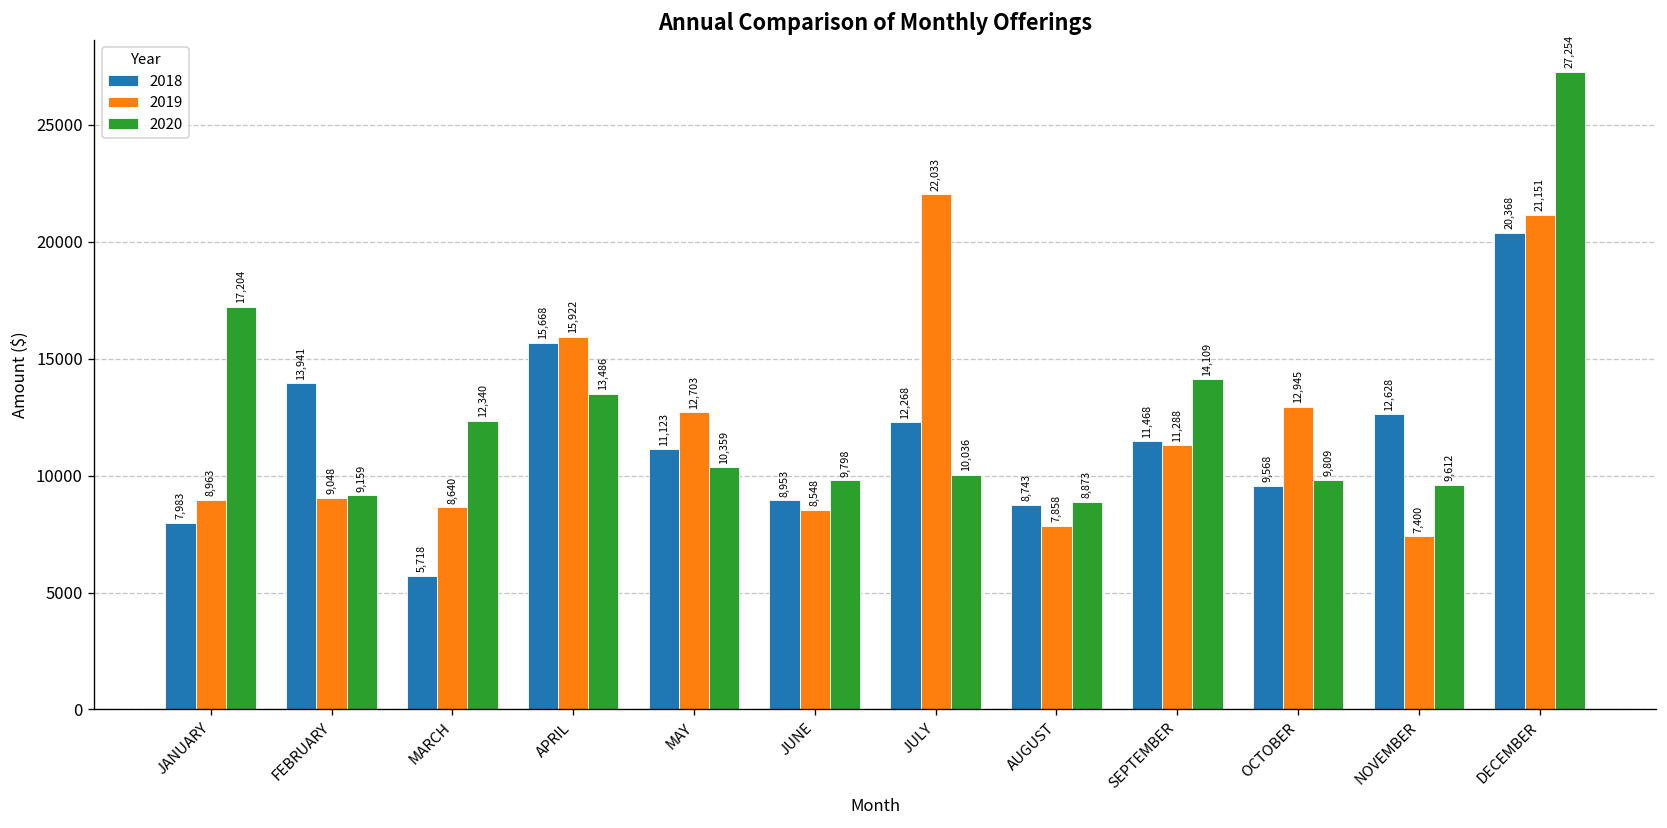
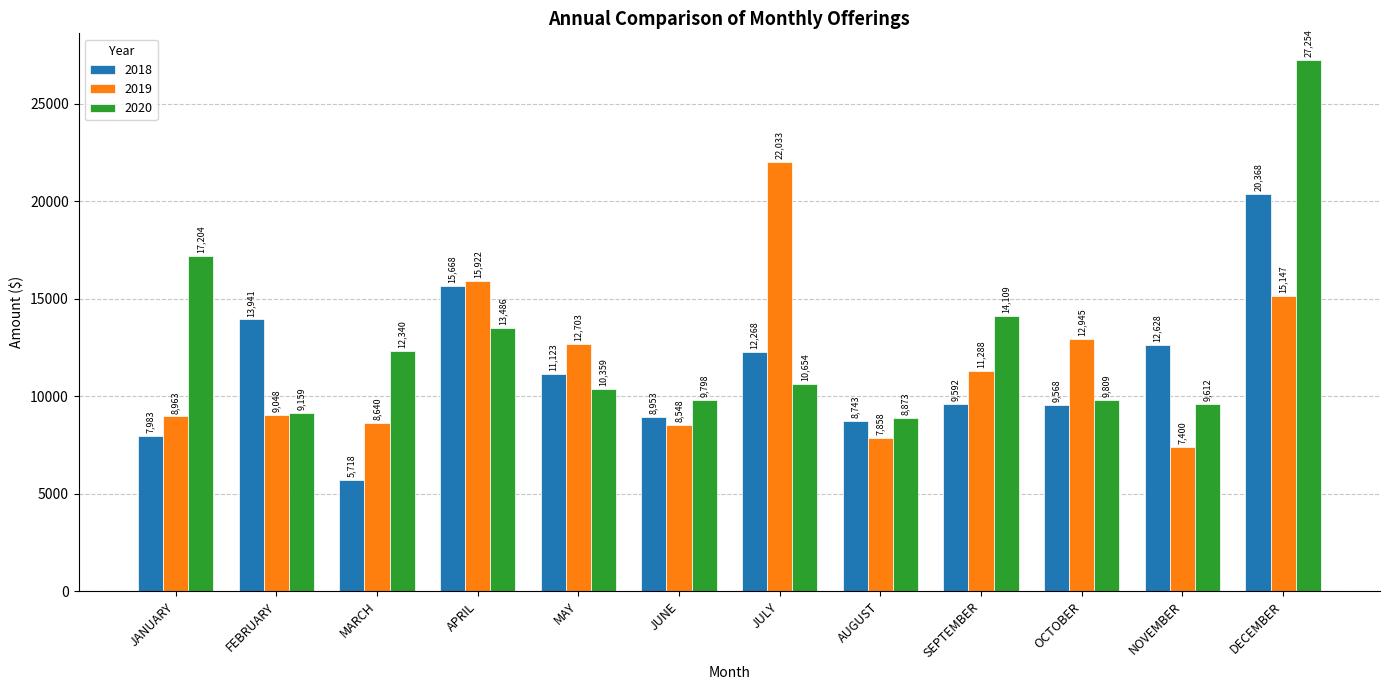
  {
    "2018": {
      "JANUARY": "7,983",
      "FEBRUARY": "13,941",
      "MARCH": "5,718",
      "APRIL": "15,668",
      "MAY": "11,123",
      "JUNE": "8,953",
      "JULY": "12,268",
      "AUGUST": "8,743",
-     "SEPTEMBER": "11,468",
+     "SEPTEMBER": "9,592",
      "OCTOBER": "9,568",
      "NOVEMBER": "12,628",
      "DECEMBER": "20,368"
    },
    "2019": {
      "JANUARY": "8,963",
      "FEBRUARY": "9,048",
      "MARCH": "8,640",
      "APRIL": "15,922",
      "MAY": "12,703",
      "JUNE": "8,548",
      "JULY": "22,033",
      "AUGUST": "7,858",
      "SEPTEMBER": "11,288",
      "OCTOBER": "12,945",
      "NOVEMBER": "7,400",
-     "DECEMBER": "21,151"
+     "DECEMBER": "15,147"
    },
    "2020": {
      "JANUARY": "17,204",
      "FEBRUARY": "9,159",
      "MARCH": "12,340",
      "APRIL": "13,486",
      "MAY": "10,359",
      "JUNE": "9,798",
-     "JULY": "10,036",
+     "JULY": "10,654",
      "AUGUST": "8,873",
      "SEPTEMBER": "14,109",
      "OCTOBER": "9,809",
      "NOVEMBER": "9,612",
      "DECEMBER": "27,254"
    }
  }
